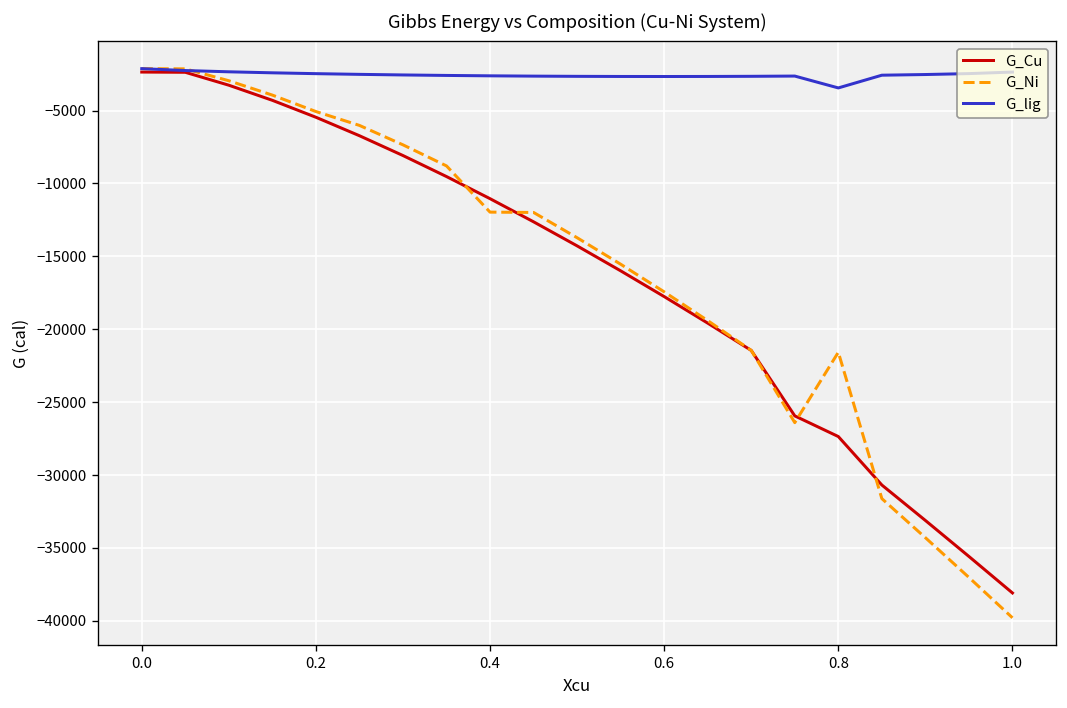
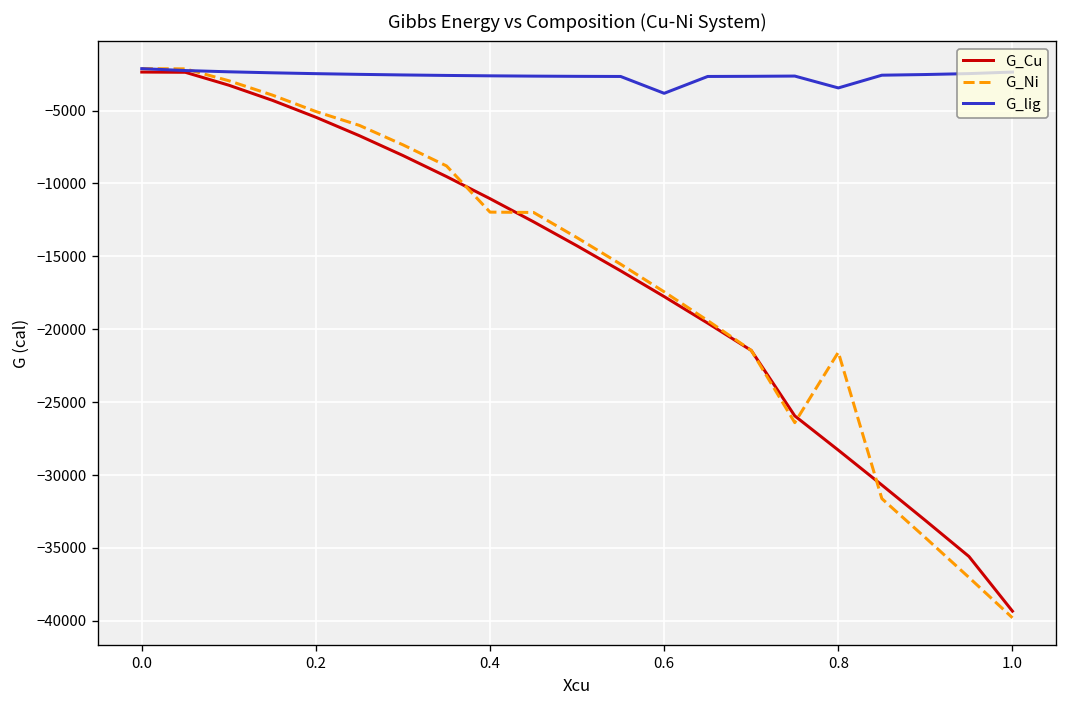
  {
    "G_Cu": {
      "0.0": -2400,
      "0.2": -5500,
      "0.4": -11000,
      "0.6": -17800,
-     "0.8": -27400,
-     "1.0": -38100
+     "0.8": -28300,
+     "1.0": -39300
    },
    "G_Ni": {
      "0.2": -5100,
      "0.4": -12000,
      "0.6": -17400,
      "0.8": -21600,
      "1.0": -39800
    },
    "G_lig": {
      "0.2": -2500,
      "0.4": -2600,
-     "0.6": -2700,
+     "0.6": -3800,
      "0.8": -3400
    }
  }
